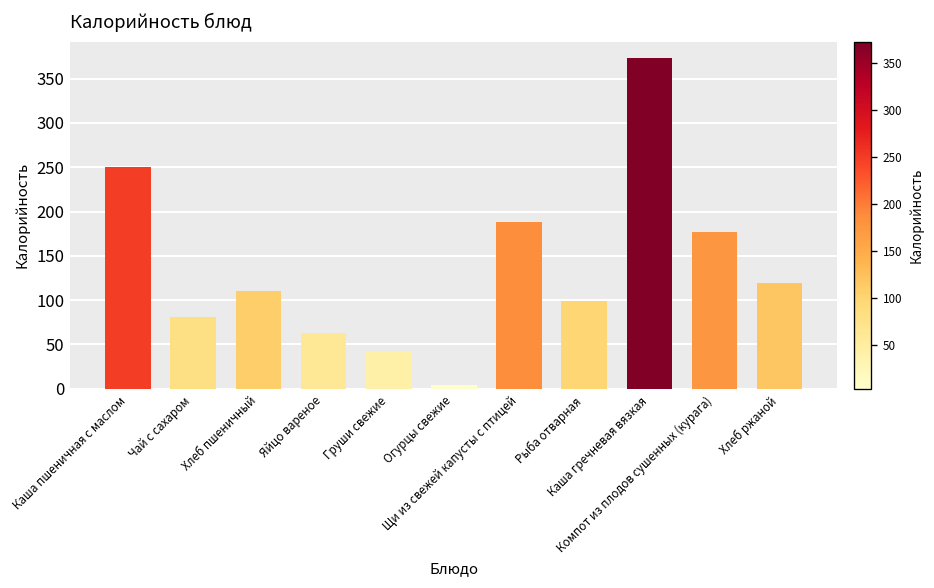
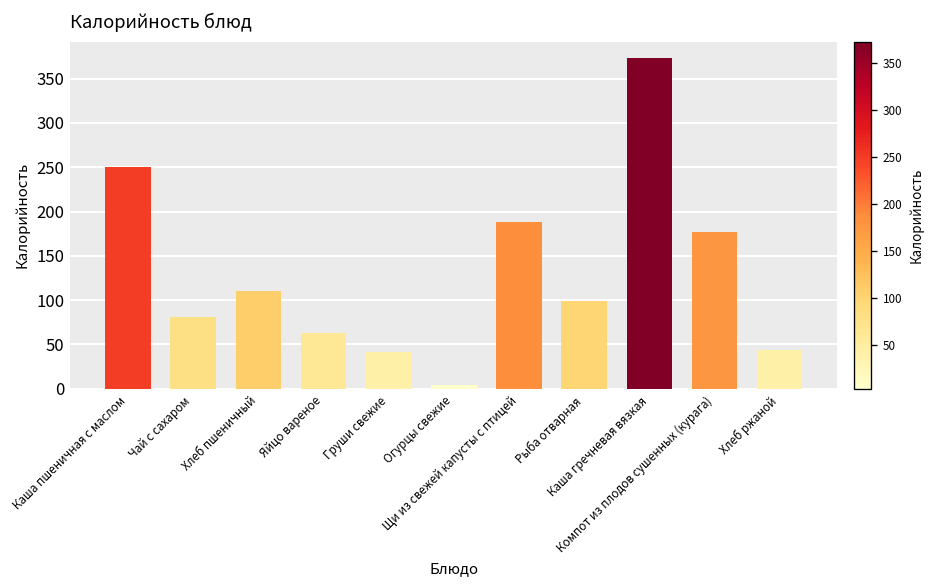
  {
    "Каша пшеничная с маслом": 250,
    "Чай с сахаром": 80,
    "Хлеб пшеничный": 110,
    "Яйцо вареное": 60,
    "Груши свежие": 40,
    "Огурцы свежие": 0,
    "Щи из свежей капусты с птицей": 190,
    "Рыба отварная": 100,
    "Каша гречневая вязкая": 370,
    "Компот из плодов сушенных (курага)": 180,
-   "Хлеб ржаной": 120
+   "Хлеб ржаной": 40
  }
